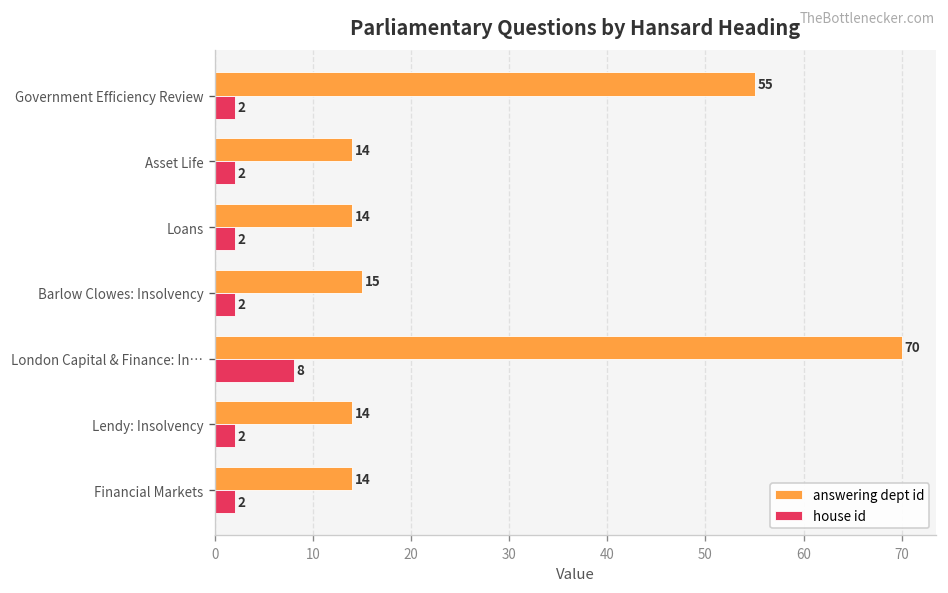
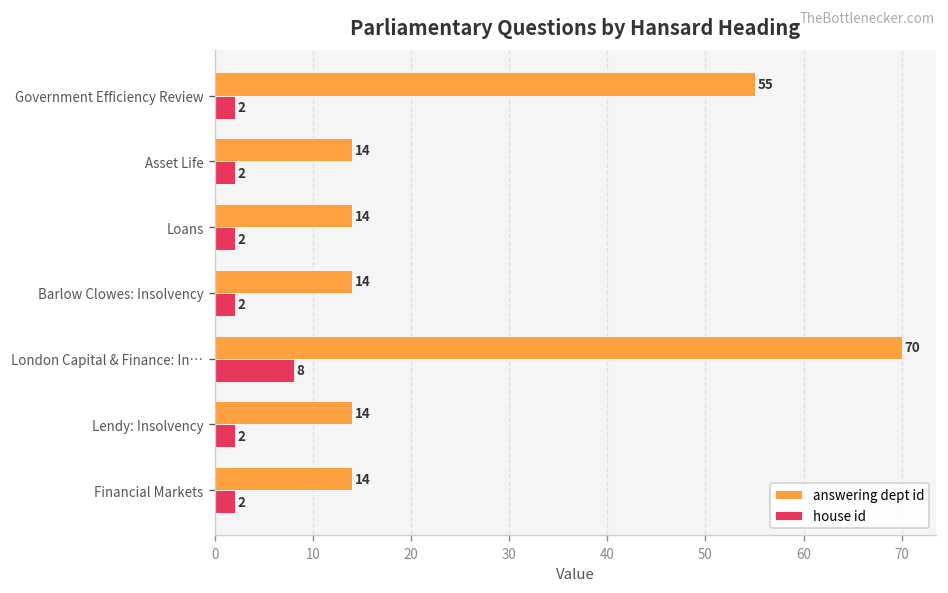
  {
    "answering dept id": {
      "Government Efficiency Review": 55,
      "Asset Life": 14,
      "Loans": 14,
-     "Barlow Clowes: Insolvency": 15,
+     "Barlow Clowes: Insolvency": 14,
      "London Capital & Finance: In…": 70,
      "Lendy: Insolvency": 14,
      "Financial Markets": 14
    },
    "house id": {
      "Government Efficiency Review": 2,
      "Asset Life": 2,
      "Loans": 2,
      "Barlow Clowes: Insolvency": 2,
      "London Capital & Finance: In…": 8,
      "Lendy: Insolvency": 2,
      "Financial Markets": 2
    }
  }
